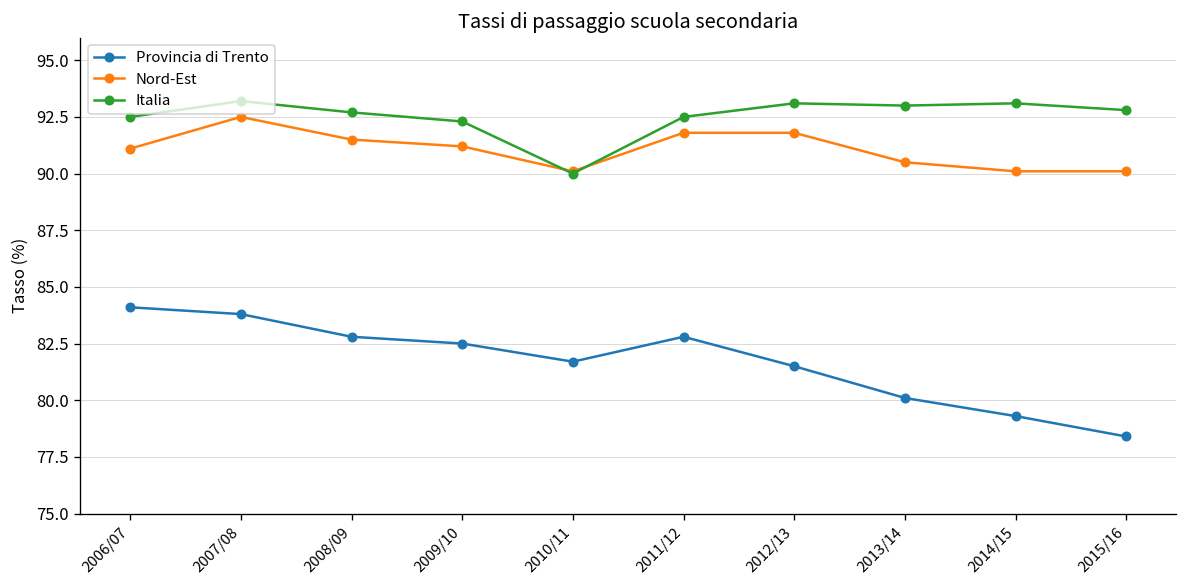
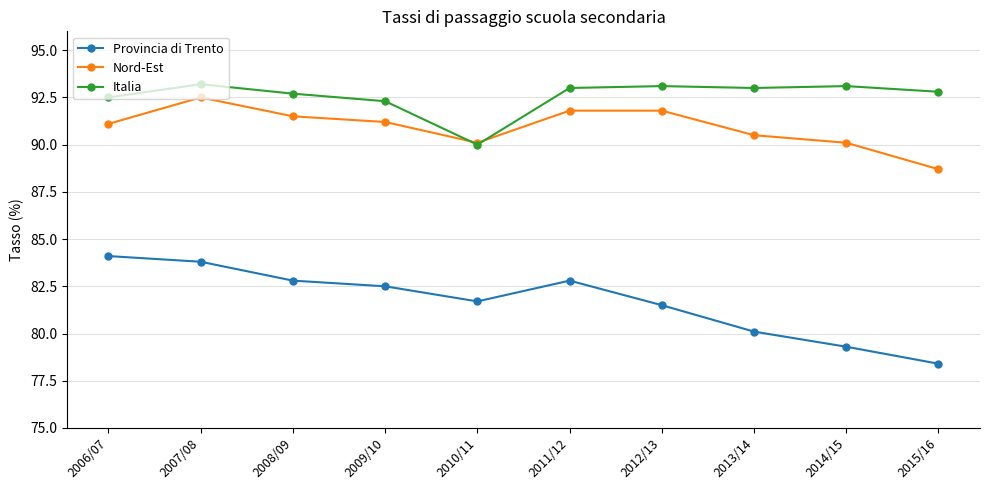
  {
    "Provincia di Trento": {
      "2006/07": 84.1,
      "2007/08": 83.8,
      "2008/09": 82.8,
      "2009/10": 82.5,
      "2010/11": 81.7,
      "2011/12": 82.8,
      "2012/13": 81.5,
      "2013/14": 80.1,
      "2014/15": 79.3,
      "2015/16": 78.4
    },
    "Nord-Est": {
      "2006/07": 91.1,
      "2008/09": 91.5,
      "2009/10": 91.2,
      "2011/12": 91.8,
      "2012/13": 91.8,
      "2013/14": 90.5,
      "2014/15": 90.1,
-     "2015/16": 90.1
+     "2015/16": 88.7
    },
    "Italia": {
      "2008/09": 92.7,
      "2009/10": 92.3,
-     "2011/12": 92.5,
+     "2011/12": 93.0,
      "2012/13": 93.1,
      "2013/14": 93.0,
      "2014/15": 93.1,
      "2015/16": 92.8
    }
  }
